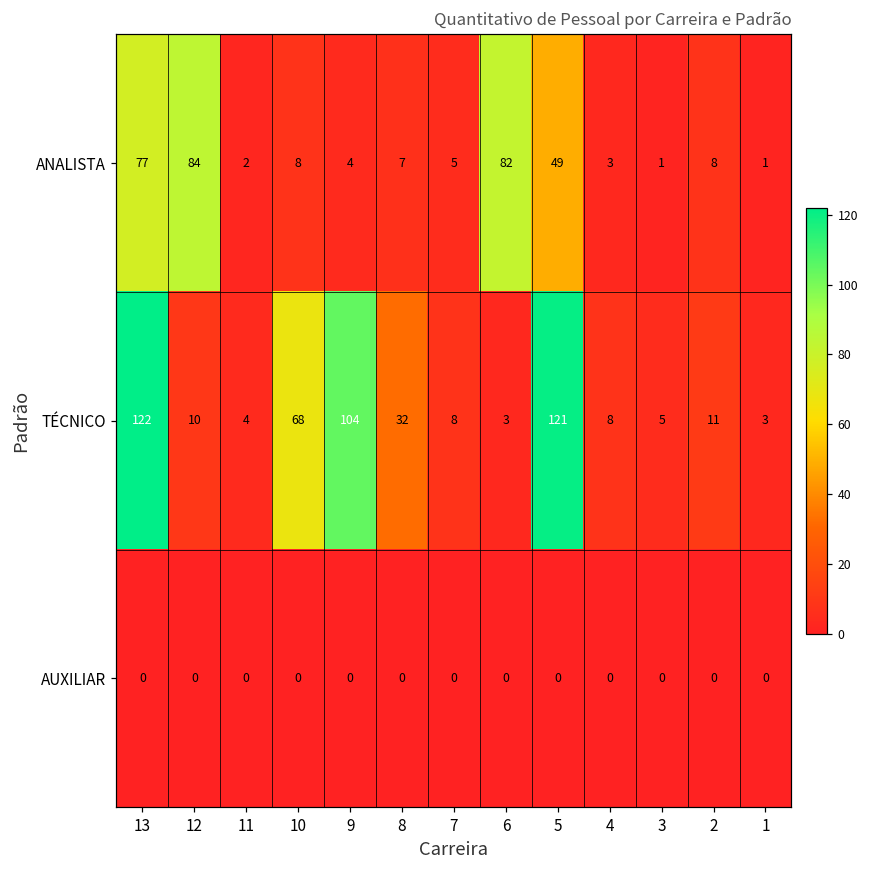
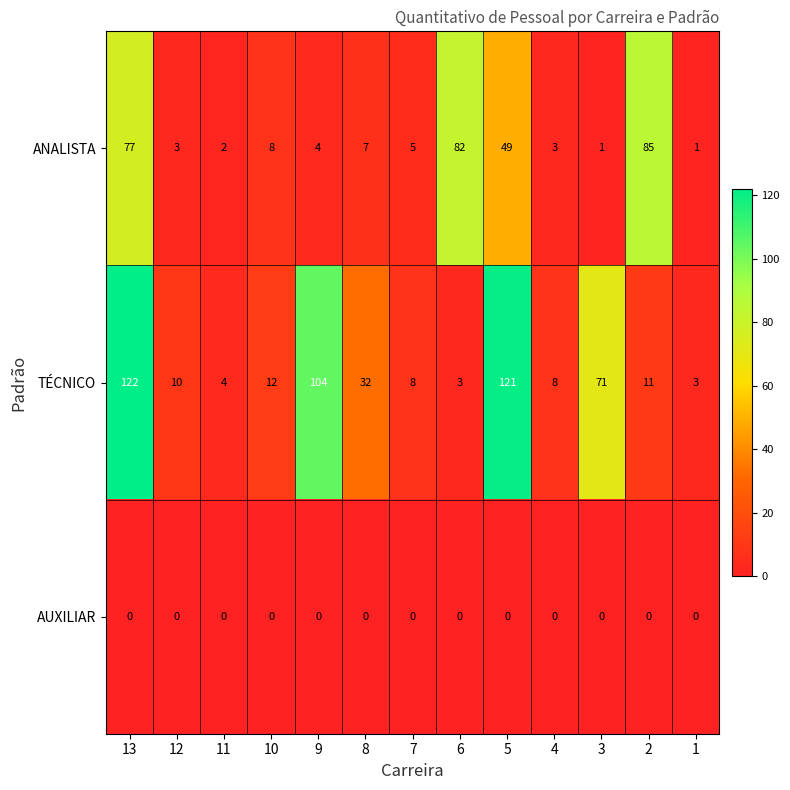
  {
    "ANALISTA": {
      "13": 77,
-     "12": 84,
+     "12": 3,
      "11": 2,
      "10": 8,
      "9": 4,
      "8": 7,
      "7": 5,
      "6": 82,
      "5": 49,
      "4": 3,
      "3": 1,
-     "2": 8,
+     "2": 85,
      "1": 1
    },
    "TÉCNICO": {
      "13": 122,
      "12": 10,
      "11": 4,
-     "10": 68,
+     "10": 12,
      "9": 104,
      "8": 32,
      "7": 8,
      "6": 3,
      "5": 121,
      "4": 8,
-     "3": 5,
+     "3": 71,
      "2": 11,
      "1": 3
    },
    "AUXILIAR": {
      "13": 0,
      "12": 0,
      "11": 0,
      "10": 0,
      "9": 0,
      "8": 0,
      "7": 0,
      "6": 0,
      "5": 0,
      "4": 0,
      "3": 0,
      "2": 0,
      "1": 0
    }
  }
